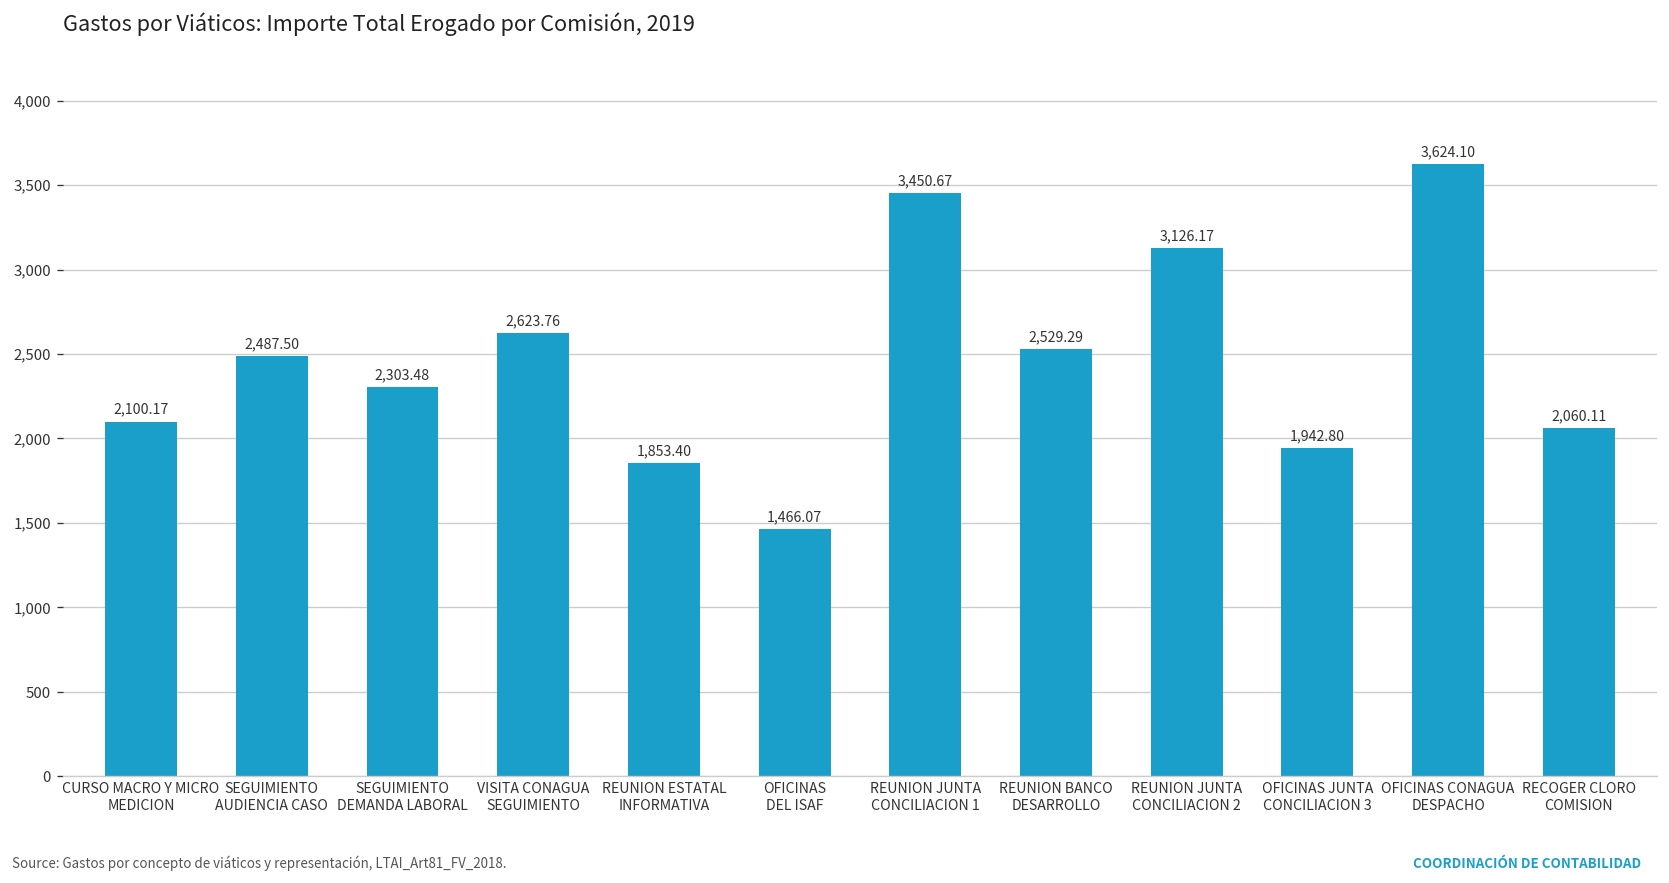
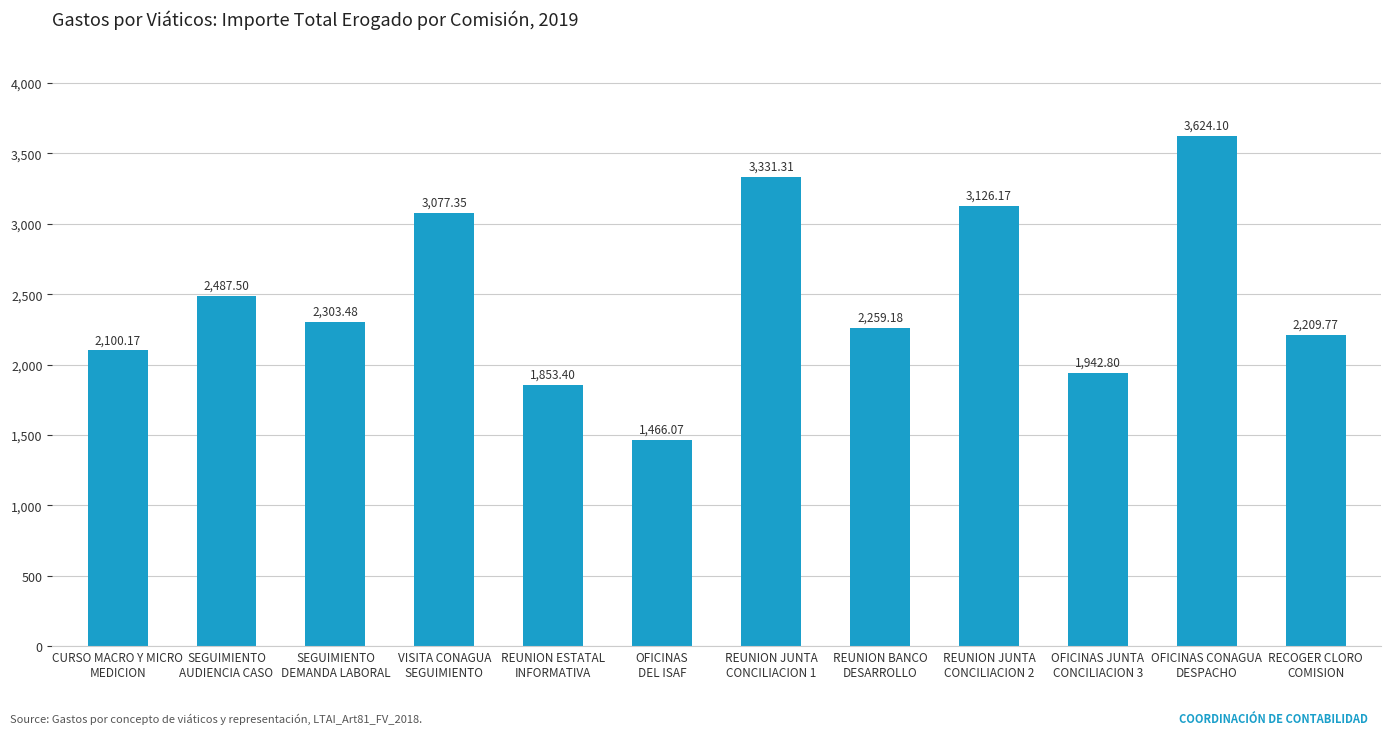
  {
    "CURSO MACRO Y MICRO MEDICION": "2,100.17",
    "SEGUIMIENTO AUDIENCIA CASO": "2,487.50",
    "SEGUIMIENTO DEMANDA LABORAL": "2,303.48",
-   "VISITA CONAGUA SEGUIMIENTO": "2,623.76",
+   "VISITA CONAGUA SEGUIMIENTO": "3,077.35",
    "REUNION ESTATAL INFORMATIVA": "1,853.40",
    "OFICINAS DEL ISAF": "1,466.07",
-   "REUNION JUNTA CONCILIACION 1": "3,450.67",
-   "REUNION BANCO DESARROLLO": "2,529.29",
+   "REUNION JUNTA CONCILIACION 1": "3,331.31",
+   "REUNION BANCO DESARROLLO": "2,259.18",
    "REUNION JUNTA CONCILIACION 2": "3,126.17",
    "OFICINAS JUNTA CONCILIACION 3": "1,942.80",
    "OFICINAS CONAGUA DESPACHO": "3,624.10",
-   "RECOGER CLORO COMISION": "2,060.11"
+   "RECOGER CLORO COMISION": "2,209.77"
  }
